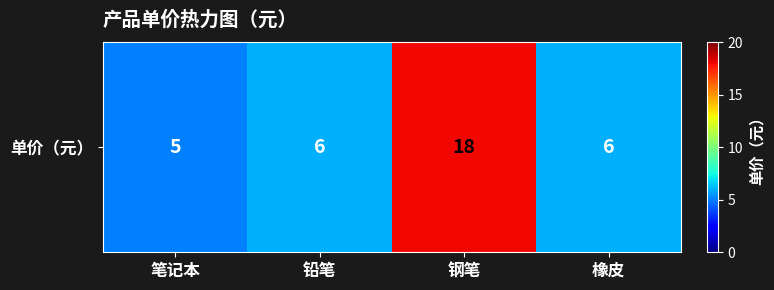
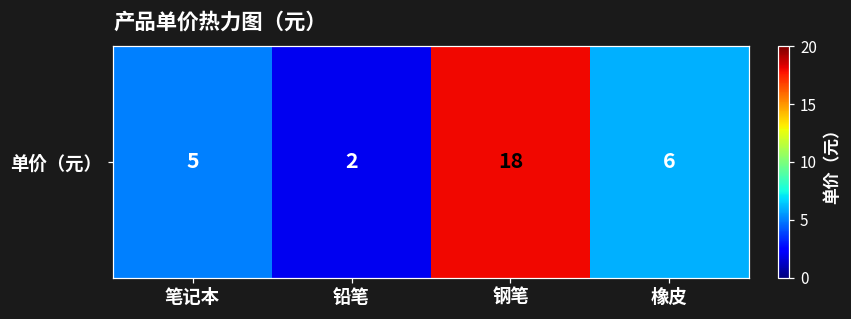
  {
    "单价（元）": {
      "笔记本": 5,
-     "铅笔": 6,
+     "铅笔": 2,
      "钢笔": 18,
      "橡皮": 6
    }
  }
